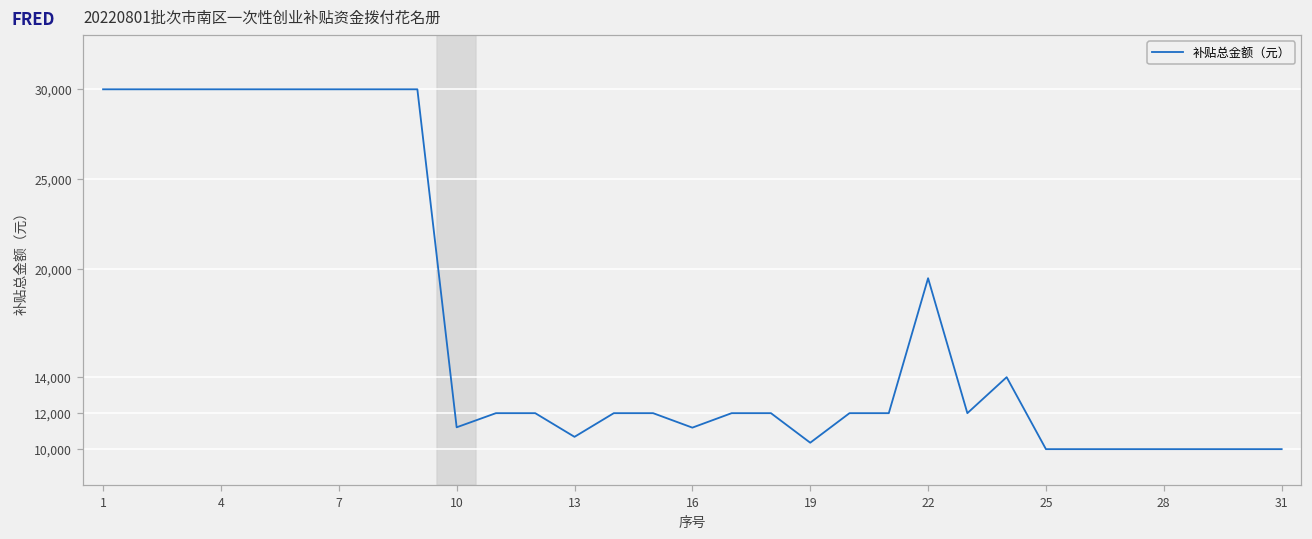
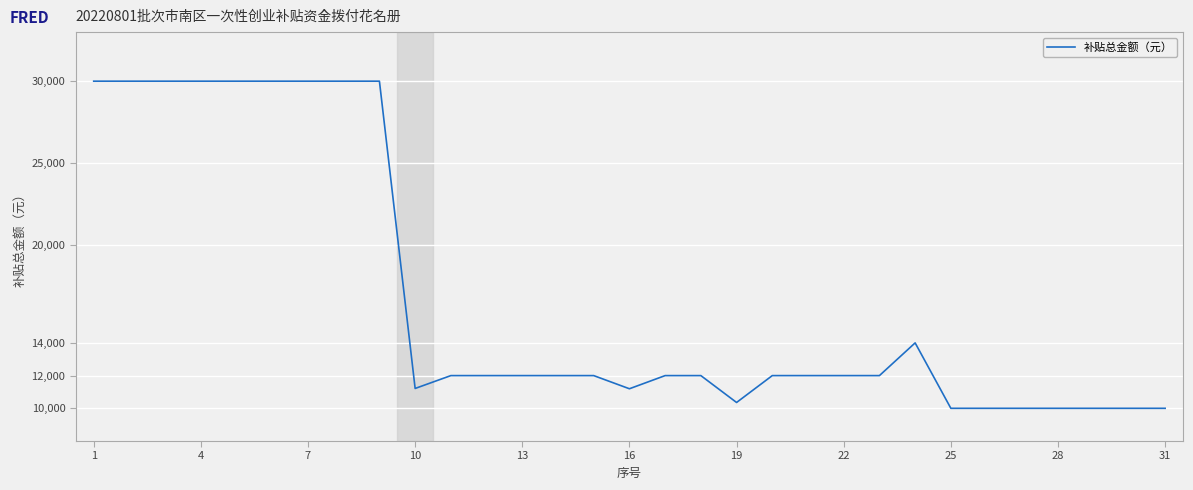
  {
    "1": "30,000",
    "4": "30,000",
    "7": "30,000",
    "10": "11,200",
-   "13": "10,700",
+   "13": "12,000",
    "16": "11,200",
    "19": "10,400",
-   "22": "19,500",
+   "22": "12,000",
    "25": "10,000",
    "28": "10,000",
    "31": "10,000"
  }
